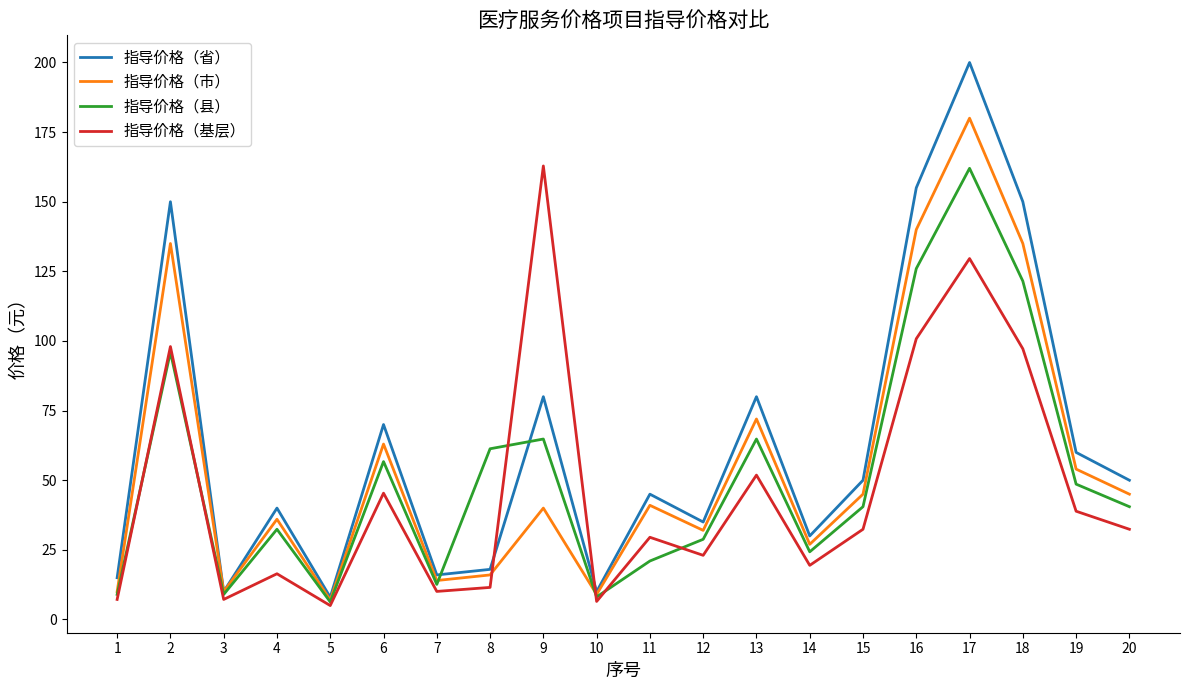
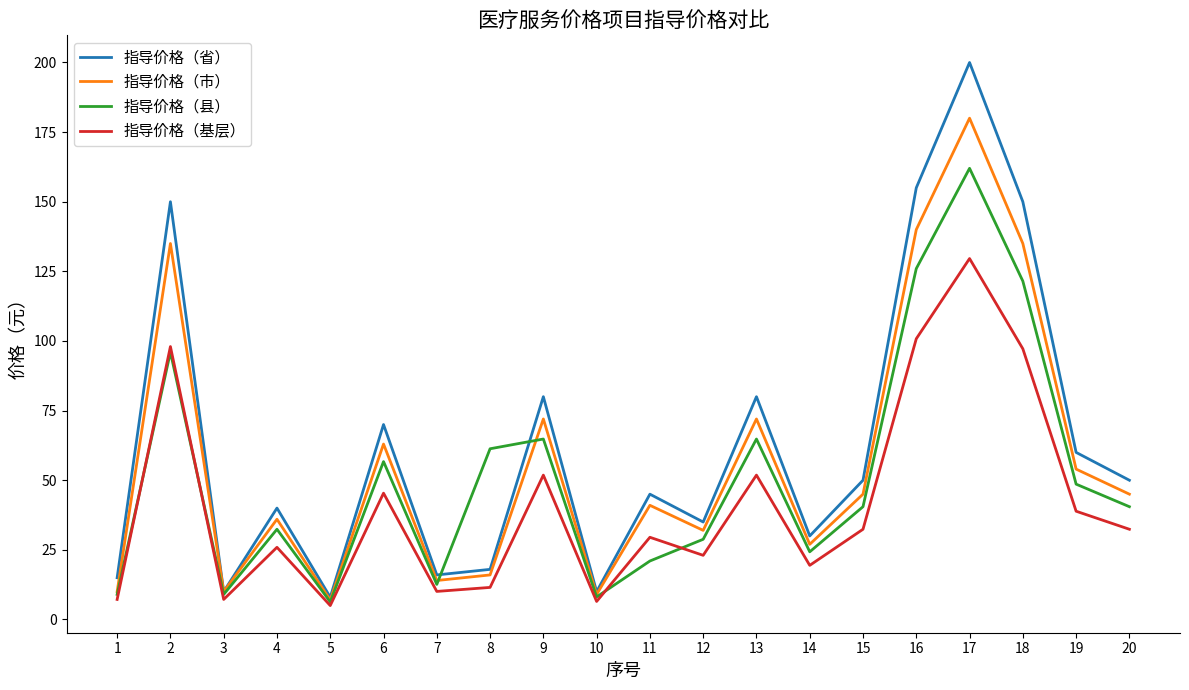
  {
    "指导价格（省）": {
      "1": 15,
      "2": 150,
      "4": 40,
      "5": 8,
      "6": 70,
      "7": 16,
      "8": 18,
      "9": 80,
      "10": 10,
      "11": 45,
      "12": 35,
      "13": 80,
      "14": 30,
      "15": 50,
      "16": 155,
      "17": 200,
      "18": 150,
      "19": 60,
      "20": 50
    },
    "指导价格（市）": {
      "1": 10,
      "2": 135,
      "4": 36,
      "6": 63,
      "7": 14,
      "8": 16,
-     "9": 40,
+     "9": 72,
      "11": 41,
      "12": 32,
      "13": 72,
      "14": 27,
      "15": 45,
      "16": 140,
      "17": 180,
      "18": 135,
      "19": 54,
      "20": 45
    },
    "指导价格（县）": {
      "1": 9,
      "2": 96,
      "3": 9,
      "4": 32,
      "6": 57,
      "7": 13,
      "8": 61,
      "9": 65,
      "11": 21,
      "12": 29,
      "13": 65,
      "14": 24,
      "15": 41,
      "16": 126,
      "17": 162,
      "18": 122,
      "19": 49,
      "20": 41
    },
    "指导价格（基层）": {
      "1": 7,
      "2": 98,
      "3": 7,
-     "4": 16,
+     "4": 26,
      "5": 5,
      "6": 45,
      "7": 10,
      "8": 12,
-     "9": 163,
+     "9": 52,
      "10": 6,
      "11": 30,
      "12": 23,
      "13": 52,
      "14": 19,
      "15": 32,
      "16": 101,
      "17": 130,
      "18": 97,
      "19": 39,
      "20": 32
    }
  }
